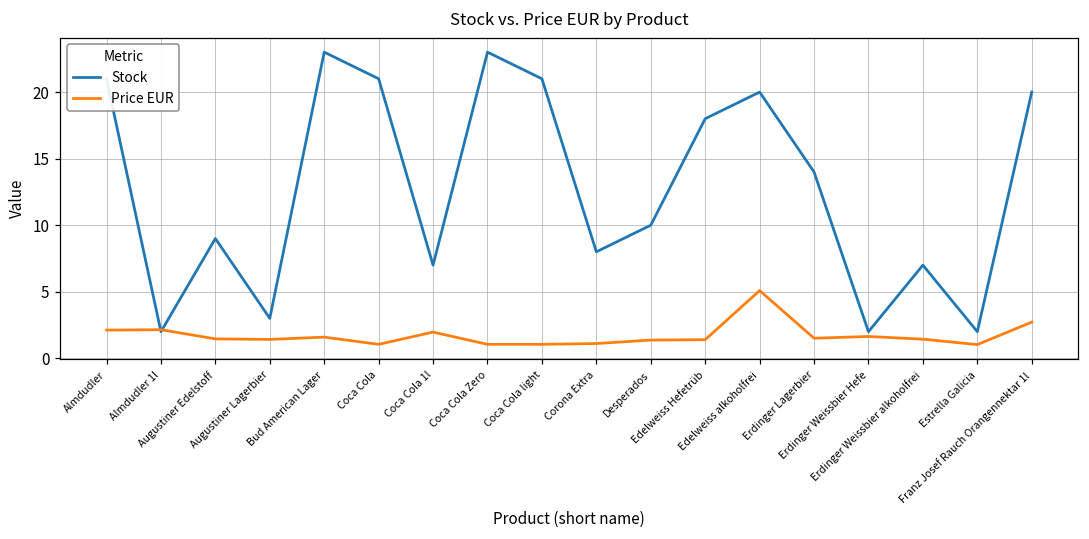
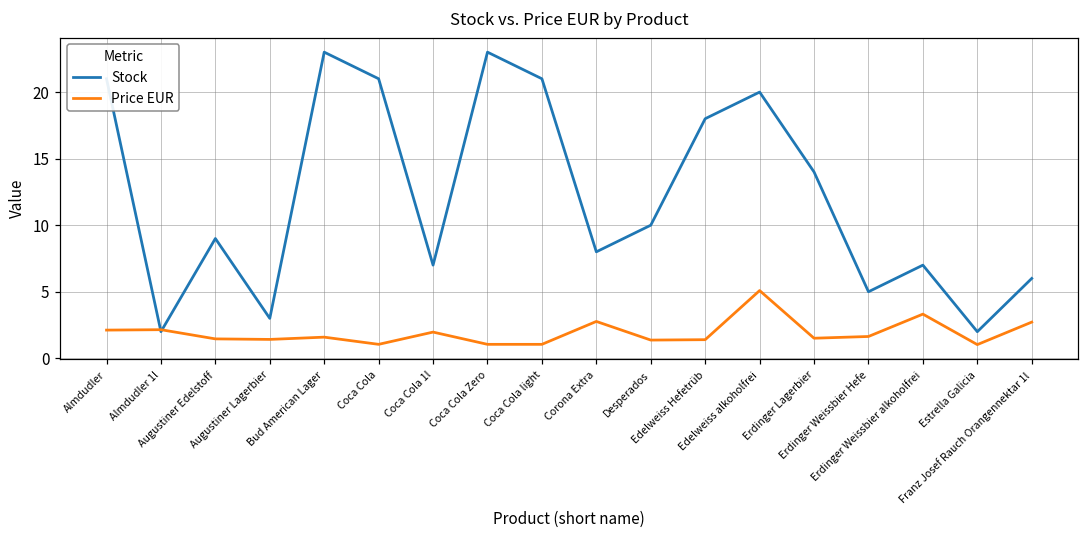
  {
    "Stock": {
      "Augustiner Edelstoff": 9,
      "Augustiner Lagerbier": 3,
      "Bud American Lager": 23,
      "Coca Cola": 21,
      "Coca Cola 1l": 7,
      "Coca Cola Zero": 23,
      "Coca Cola light": 21,
      "Corona Extra": 8,
      "Desperados": 10,
      "Edelweiss Hefetrüb": 18,
      "Edelweiss alkoholfrei": 20,
      "Erdinger Lagerbier": 14,
-     "Erdinger Weissbier Hefe": 2,
+     "Erdinger Weissbier Hefe": 5,
      "Erdinger Weissbier alkoholfrei": 7,
      "Estrella Galicia": 2,
-     "Franz Josef Rauch Orangennektar 1l": 20
+     "Franz Josef Rauch Orangennektar 1l": 6
    },
    "Price EUR": {
      "Almdudler": 2.1,
      "Augustiner Edelstoff": 1.5,
      "Augustiner Lagerbier": 1.4,
      "Bud American Lager": 1.6,
      "Coca Cola": 1.1,
      "Coca Cola 1l": 2.0,
      "Coca Cola Zero": 1.1,
      "Coca Cola light": 1.1,
-     "Corona Extra": 1.1,
+     "Corona Extra": 2.8,
      "Desperados": 1.4,
      "Edelweiss Hefetrüb": 1.4,
      "Edelweiss alkoholfrei": 5.1,
      "Erdinger Lagerbier": 1.5,
      "Erdinger Weissbier Hefe": 1.6,
-     "Erdinger Weissbier alkoholfrei": 1.4,
+     "Erdinger Weissbier alkoholfrei": 3.3,
      "Estrella Galicia": 1.0,
      "Franz Josef Rauch Orangennektar 1l": 2.7
    }
  }
